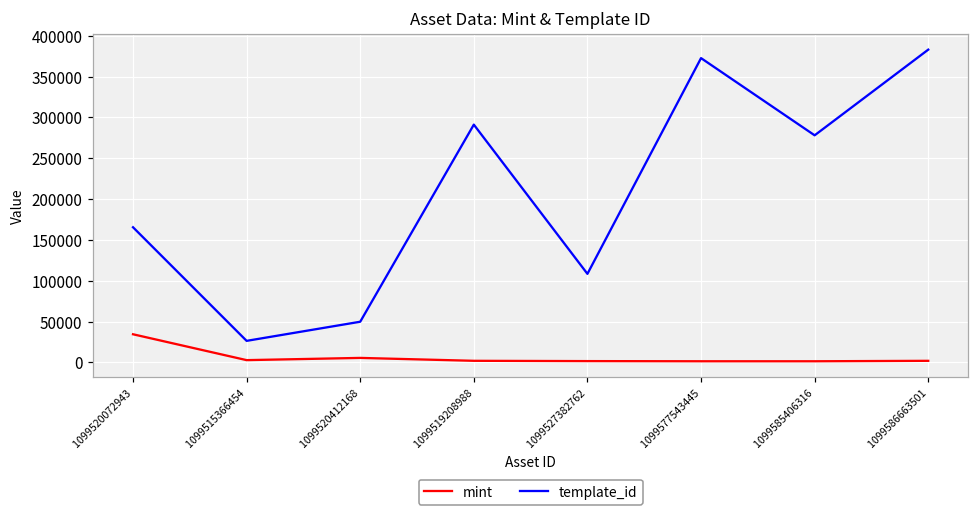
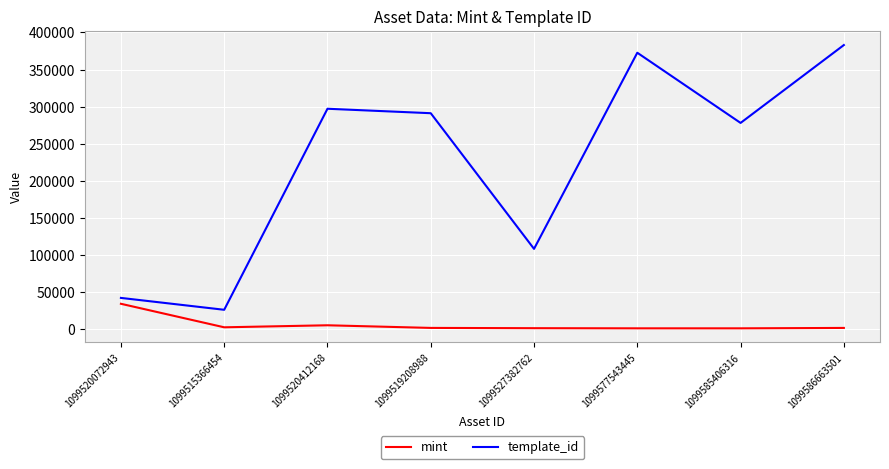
  {
    "mint": {
      "1099520072943": 30000,
      "1099515366454": 0,
      "1099520412168": 10000,
      "1099519208988": 0,
      "1099527382762": 0,
      "1099577543445": 0,
      "1099585406316": 0,
      "1099586663501": 0
    },
    "template_id": {
-     "1099520072943": 170000,
+     "1099520072943": 40000,
      "1099515366454": 30000,
-     "1099520412168": 50000,
+     "1099520412168": 300000,
      "1099519208988": 290000,
      "1099527382762": 110000,
      "1099577543445": 370000,
      "1099585406316": 280000,
      "1099586663501": 380000
    }
  }
